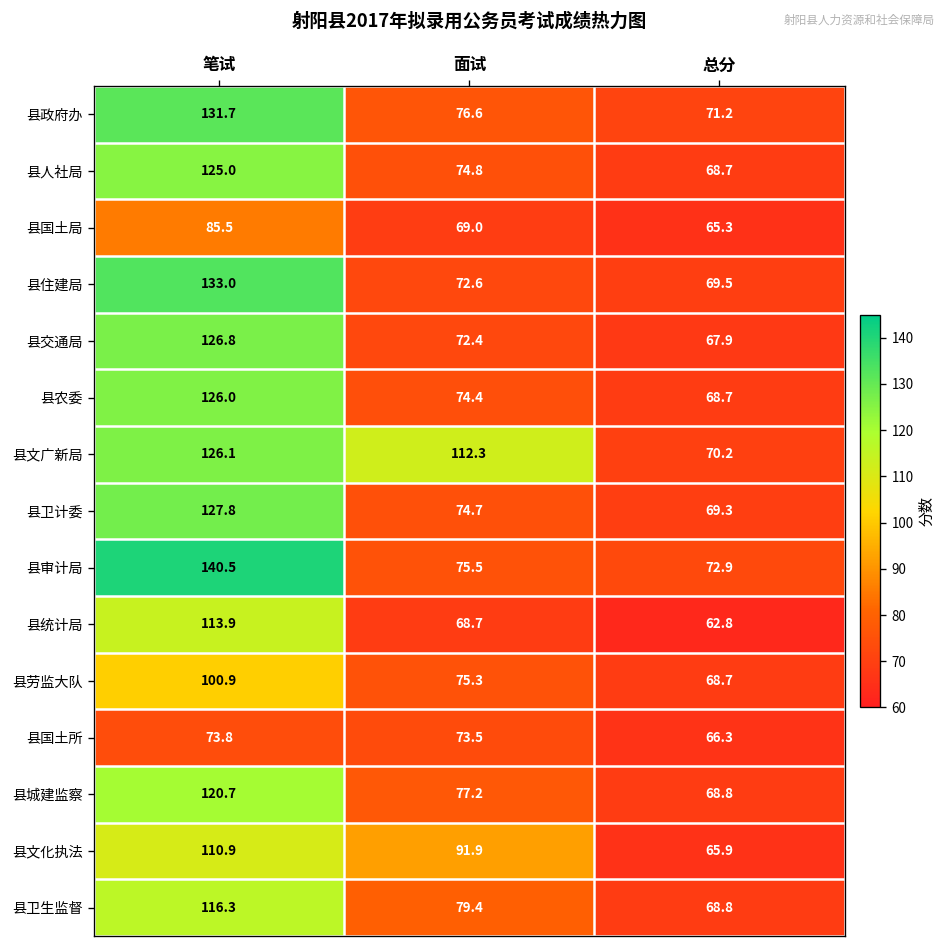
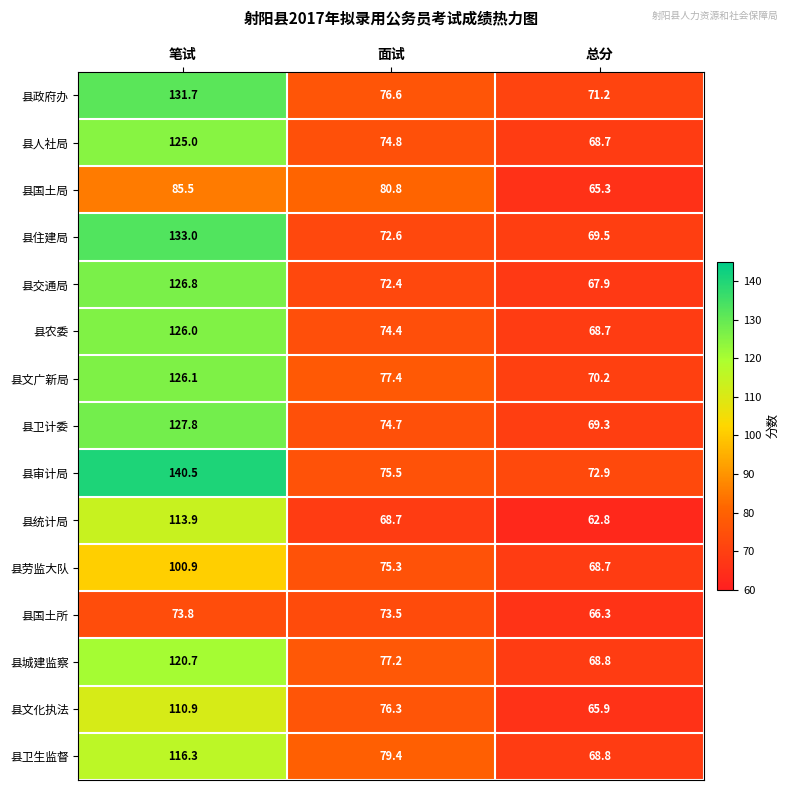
  {
    "县政府办": {
      "笔试": 131.7,
      "面试": 76.6,
      "总分": 71.2
    },
    "县人社局": {
      "笔试": 125.0,
      "面试": 74.8,
      "总分": 68.7
    },
    "县国土局": {
      "笔试": 85.5,
-     "面试": 69.0,
+     "面试": 80.8,
      "总分": 65.3
    },
    "县住建局": {
      "笔试": 133.0,
      "面试": 72.6,
      "总分": 69.5
    },
    "县交通局": {
      "笔试": 126.8,
      "面试": 72.4,
      "总分": 67.9
    },
    "县农委": {
      "笔试": 126.0,
      "面试": 74.4,
      "总分": 68.7
    },
    "县文广新局": {
      "笔试": 126.1,
-     "面试": 112.3,
+     "面试": 77.4,
      "总分": 70.2
    },
    "县卫计委": {
      "笔试": 127.8,
      "面试": 74.7,
      "总分": 69.3
    },
    "县审计局": {
      "笔试": 140.5,
      "面试": 75.5,
      "总分": 72.9
    },
    "县统计局": {
      "笔试": 113.9,
      "面试": 68.7,
      "总分": 62.8
    },
    "县劳监大队": {
      "笔试": 100.9,
      "面试": 75.3,
      "总分": 68.7
    },
    "县国土所": {
      "笔试": 73.8,
      "面试": 73.5,
      "总分": 66.3
    },
    "县城建监察": {
      "笔试": 120.7,
      "面试": 77.2,
      "总分": 68.8
    },
    "县文化执法": {
      "笔试": 110.9,
-     "面试": 91.9,
+     "面试": 76.3,
      "总分": 65.9
    },
    "县卫生监督": {
      "笔试": 116.3,
      "面试": 79.4,
      "总分": 68.8
    }
  }
